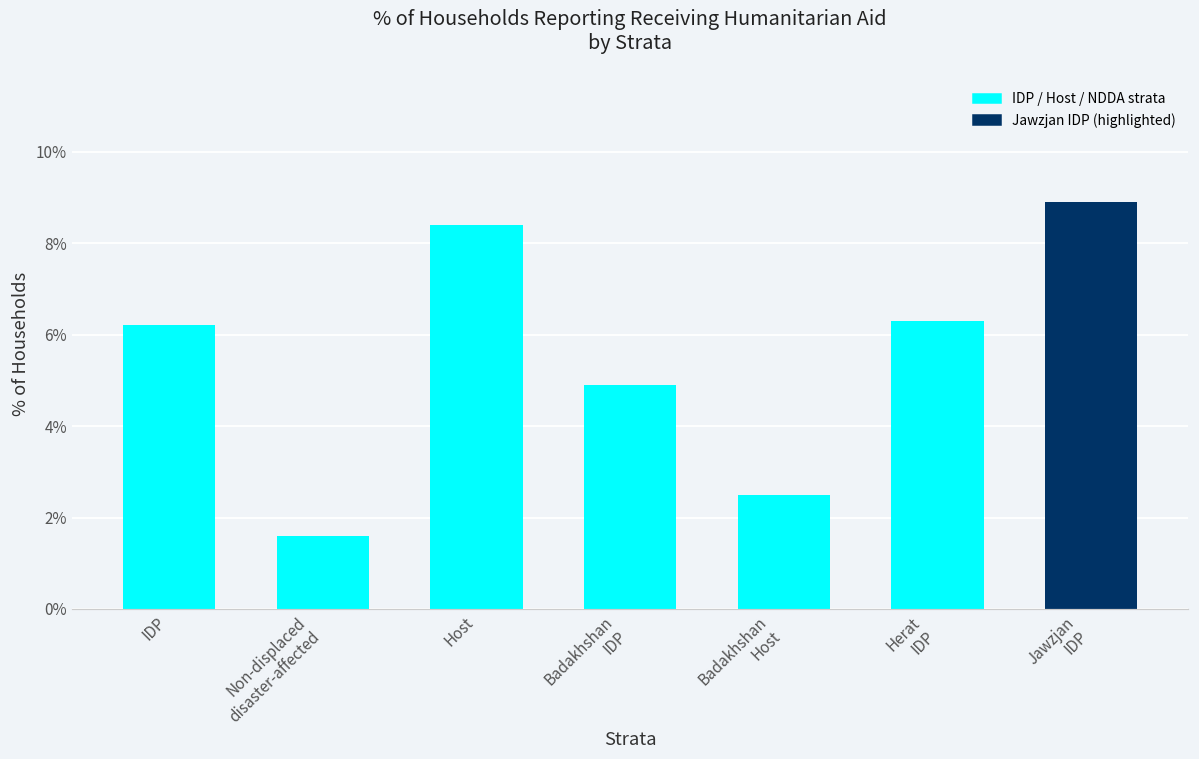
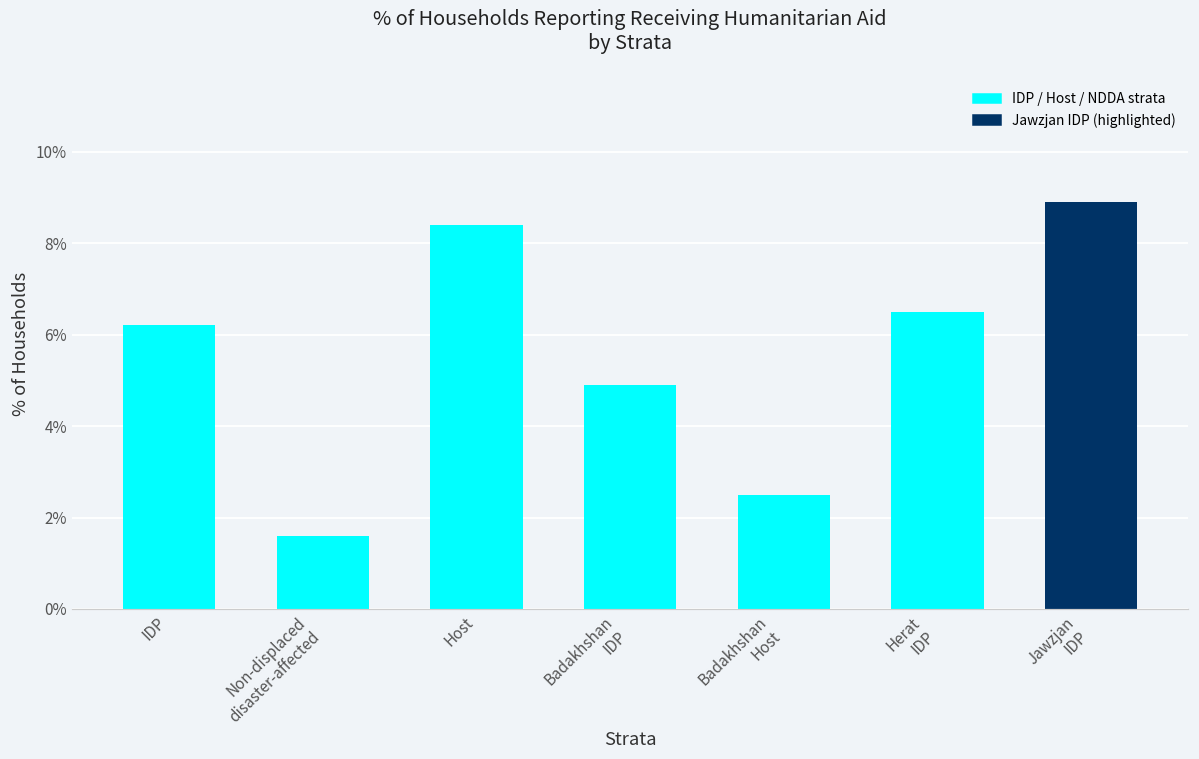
  {
    "IDP": "6.2%",
    "Non-displaced disaster-affected": "1.6%",
    "Host": "8.4%",
    "Badakhshan IDP": "4.9%",
    "Badakhshan Host": "2.5%",
-   "Herat IDP": "6.3%",
+   "Herat IDP": "6.5%",
    "Jawzjan IDP": "8.9%"
  }
